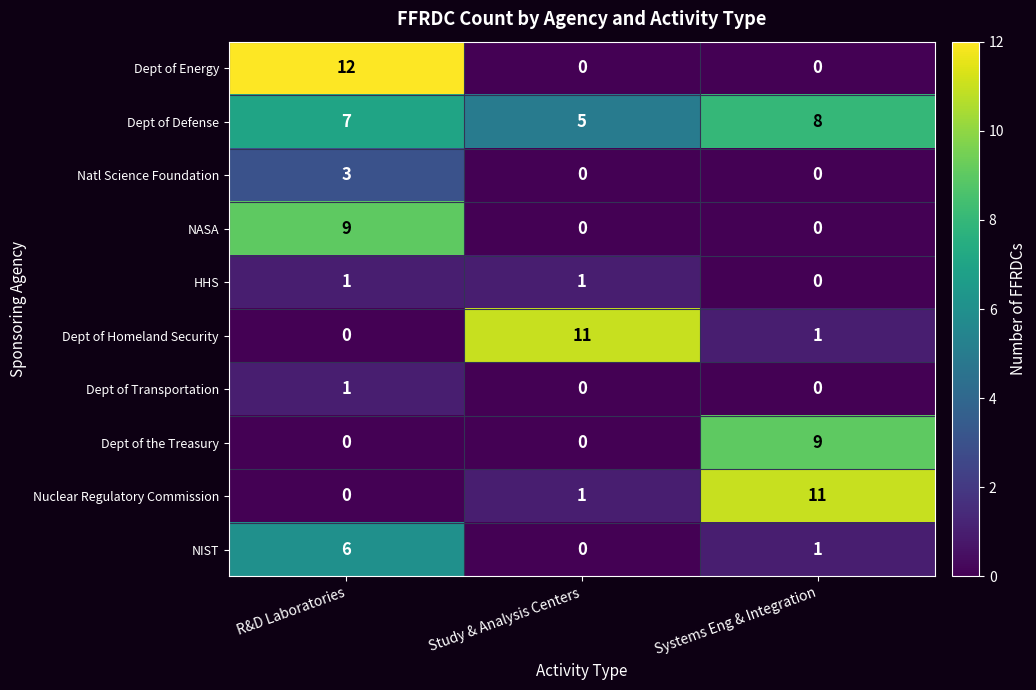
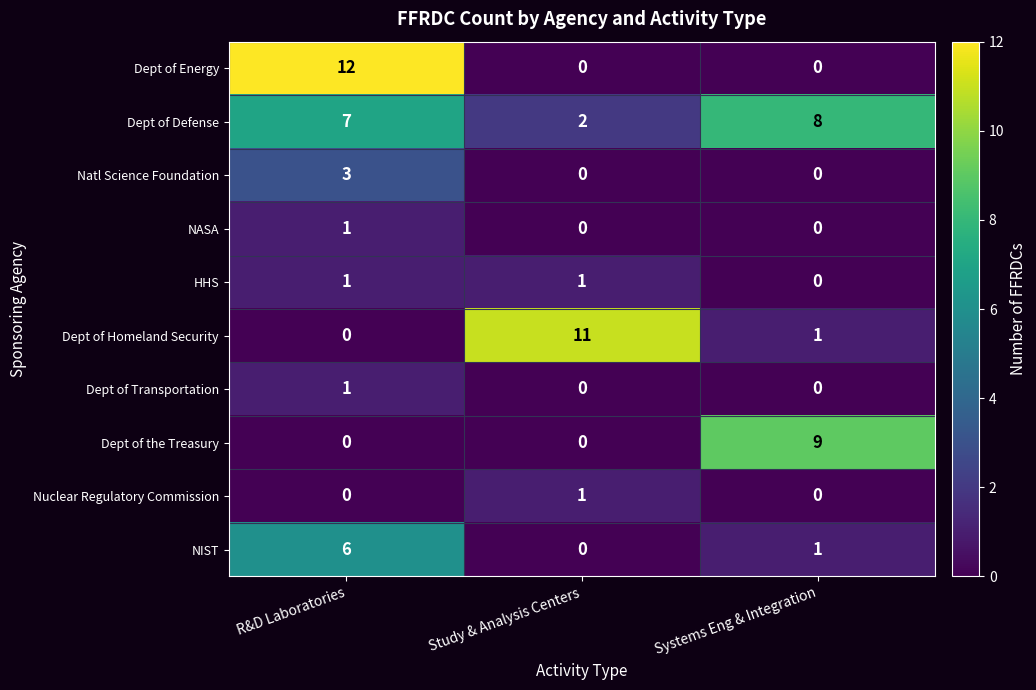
  {
    "Dept of Energy": {
      "R&D Laboratories": 12,
      "Study & Analysis Centers": 0,
      "Systems Eng & Integration": 0
    },
    "Dept of Defense": {
      "R&D Laboratories": 7,
-     "Study & Analysis Centers": 5,
+     "Study & Analysis Centers": 2,
      "Systems Eng & Integration": 8
    },
    "Natl Science Foundation": {
      "R&D Laboratories": 3,
      "Study & Analysis Centers": 0,
      "Systems Eng & Integration": 0
    },
    "NASA": {
-     "R&D Laboratories": 9,
+     "R&D Laboratories": 1,
      "Study & Analysis Centers": 0,
      "Systems Eng & Integration": 0
    },
    "HHS": {
      "R&D Laboratories": 1,
      "Study & Analysis Centers": 1,
      "Systems Eng & Integration": 0
    },
    "Dept of Homeland Security": {
      "R&D Laboratories": 0,
      "Study & Analysis Centers": 11,
      "Systems Eng & Integration": 1
    },
    "Dept of Transportation": {
      "R&D Laboratories": 1,
      "Study & Analysis Centers": 0,
      "Systems Eng & Integration": 0
    },
    "Dept of the Treasury": {
      "R&D Laboratories": 0,
      "Study & Analysis Centers": 0,
      "Systems Eng & Integration": 9
    },
    "Nuclear Regulatory Commission": {
      "R&D Laboratories": 0,
      "Study & Analysis Centers": 1,
-     "Systems Eng & Integration": 11
+     "Systems Eng & Integration": 0
    },
    "NIST": {
      "R&D Laboratories": 6,
      "Study & Analysis Centers": 0,
      "Systems Eng & Integration": 1
    }
  }
